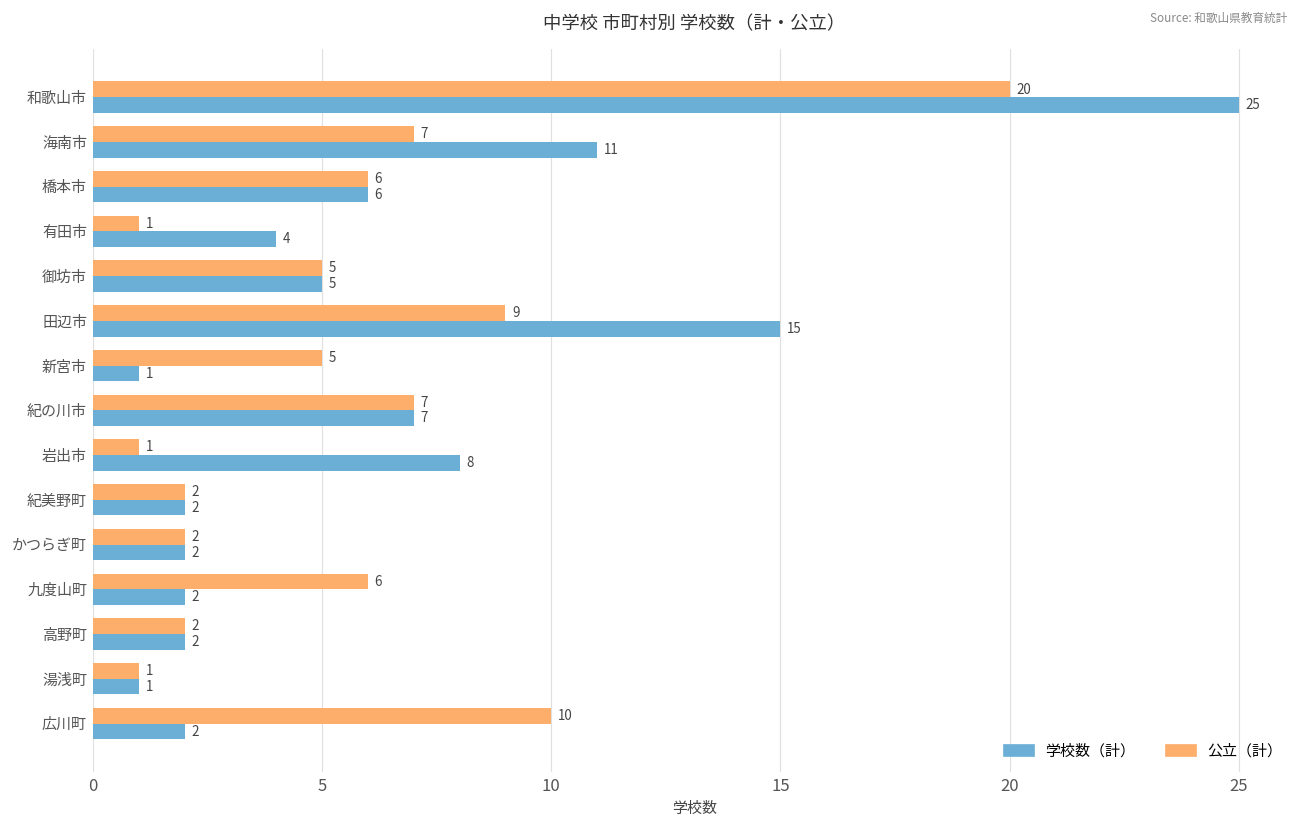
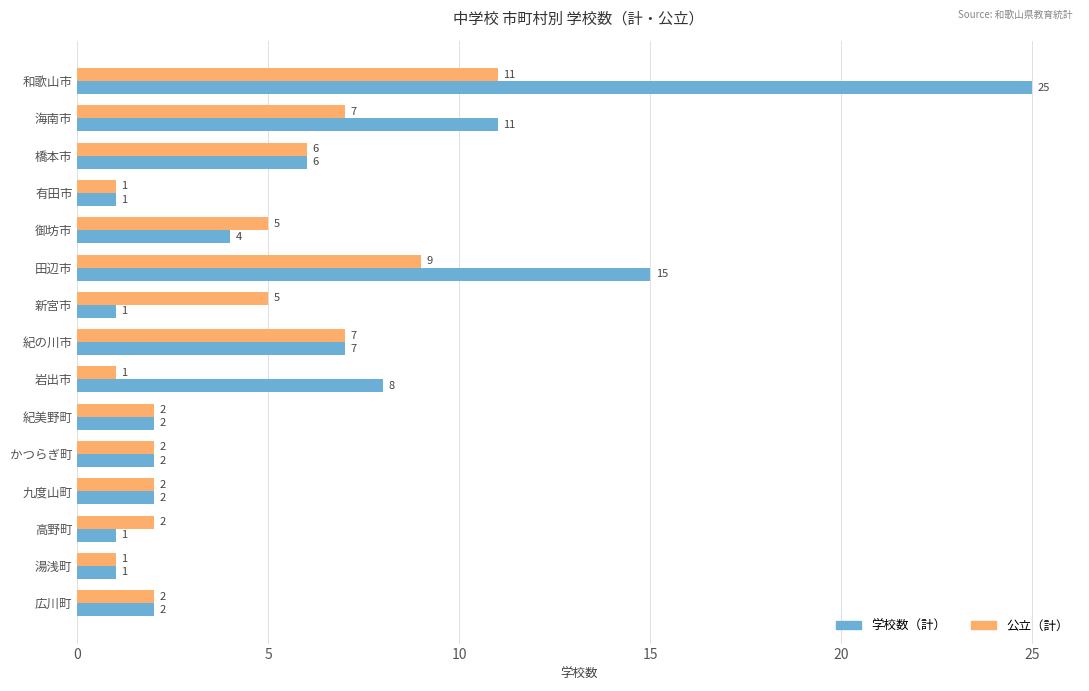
  {
    "学校数（計）": {
      "和歌山市": 25,
      "海南市": 11,
      "橋本市": 6,
-     "有田市": 4,
-     "御坊市": 5,
+     "有田市": 1,
+     "御坊市": 4,
      "田辺市": 15,
      "新宮市": 1,
      "紀の川市": 7,
      "岩出市": 8,
      "紀美野町": 2,
      "かつらぎ町": 2,
      "九度山町": 2,
-     "高野町": 2,
+     "高野町": 1,
      "湯浅町": 1,
      "広川町": 2
    },
    "公立（計）": {
-     "和歌山市": 20,
+     "和歌山市": 11,
      "海南市": 7,
      "橋本市": 6,
      "有田市": 1,
      "御坊市": 5,
      "田辺市": 9,
      "新宮市": 5,
      "紀の川市": 7,
      "岩出市": 1,
      "紀美野町": 2,
      "かつらぎ町": 2,
-     "九度山町": 6,
+     "九度山町": 2,
      "高野町": 2,
      "湯浅町": 1,
-     "広川町": 10
+     "広川町": 2
    }
  }
